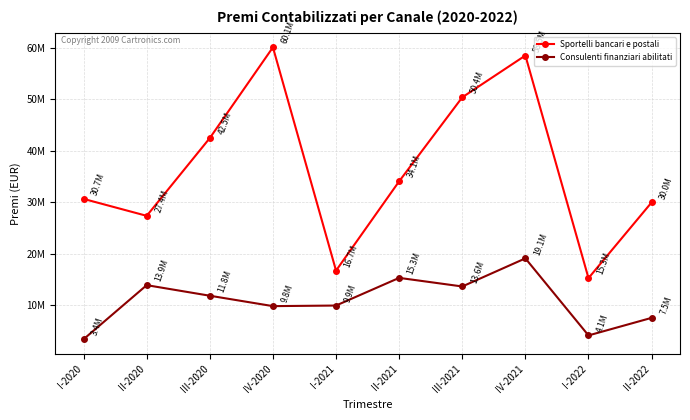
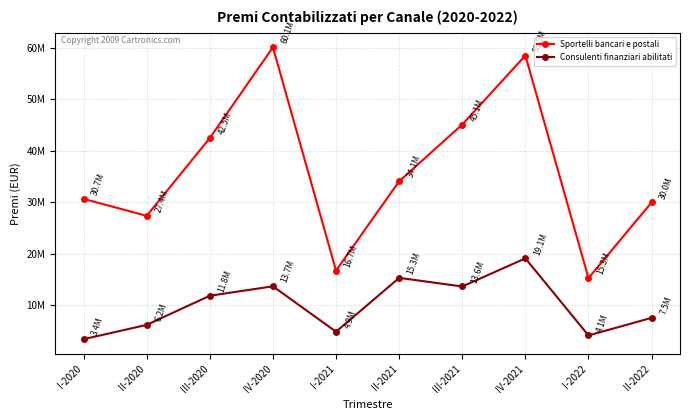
  {
    "Sportelli bancari e postali": {
      "I-2020": "30.7M",
      "II-2020": "27.4M",
      "III-2020": "42.5M",
      "IV-2020": "60.1M",
      "I-2021": "16.7M",
      "II-2021": "34.1M",
-     "III-2021": "50.4M",
+     "III-2021": "45.1M",
      "I-2022": "15.3M",
      "II-2022": "30.0M"
    },
    "Consulenti finanziari abilitati": {
      "I-2020": "3.4M",
-     "II-2020": "13.9M",
+     "II-2020": "6.2M",
      "III-2020": "11.8M",
-     "IV-2020": "9.8M",
-     "I-2021": "9.9M",
+     "IV-2020": "13.7M",
+     "I-2021": "4.9M",
      "II-2021": "15.3M",
      "III-2021": "13.6M",
      "IV-2021": "19.1M",
      "I-2022": "4.1M",
      "II-2022": "7.5M"
    }
  }
